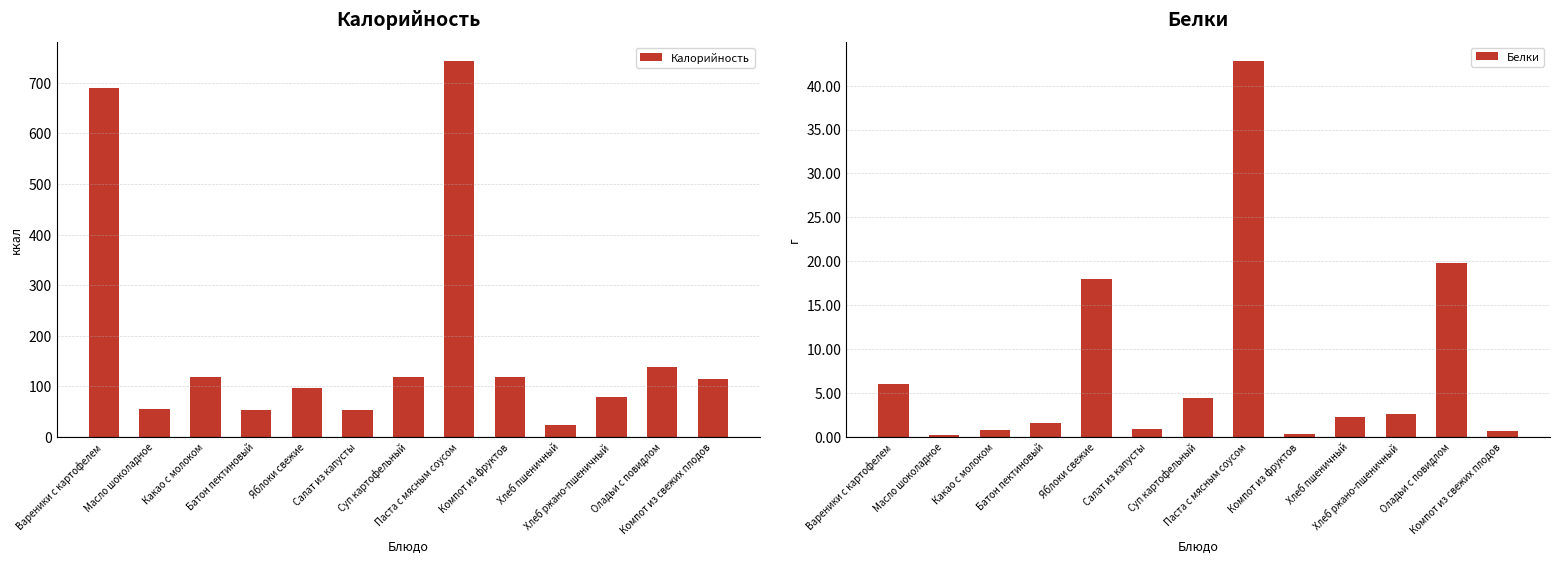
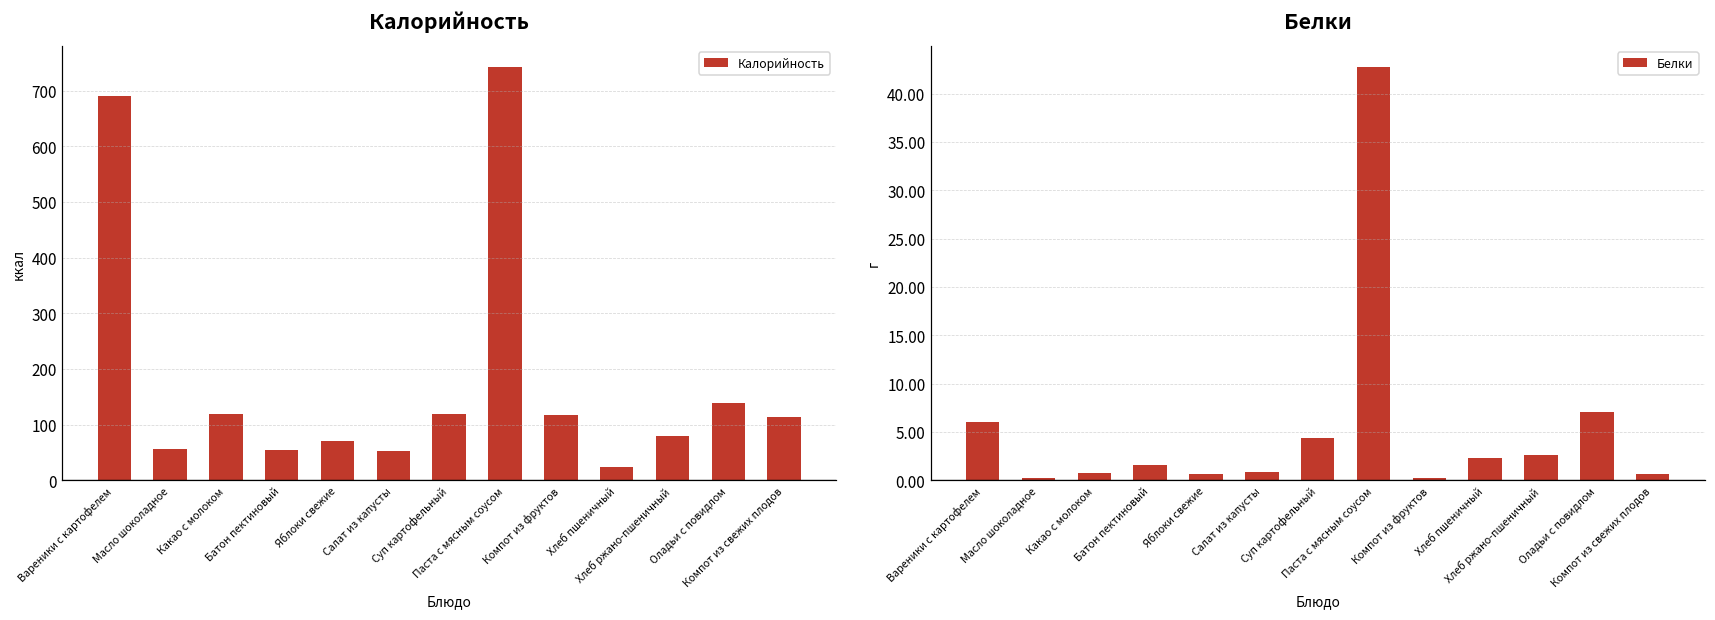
  {
    "Калорийность": {
      "Вареники с картофелем": 690,
      "Масло шоколадное": 60,
      "Какао с молоком": 120,
      "Батон пектиновый": 50,
-     "Яблоки свежие": 100,
+     "Яблоки свежие": 70,
      "Салат из капусты": 50,
      "Суп картофельный": 120,
      "Паста с мясным соусом": 740,
      "Компот из фруктов": 120,
      "Хлеб пшеничный": 20,
      "Хлеб ржано-пшеничный": 80,
      "Оладьи с повидлом": 140,
      "Компот из свежих плодов": 110
    },
    "Белки": {
      "Вареники с картофелем": 6,
      "Какао с молоком": 1,
      "Батон пектиновый": 2,
-     "Яблоки свежие": 18,
+     "Яблоки свежие": 1,
      "Салат из капусты": 1,
      "Суп картофельный": 4,
      "Паста с мясным соусом": 43,
      "Хлеб пшеничный": 2,
      "Хлеб ржано-пшеничный": 3,
-     "Оладьи с повидлом": 20,
+     "Оладьи с повидлом": 7,
      "Компот из свежих плодов": 1
    }
  }
